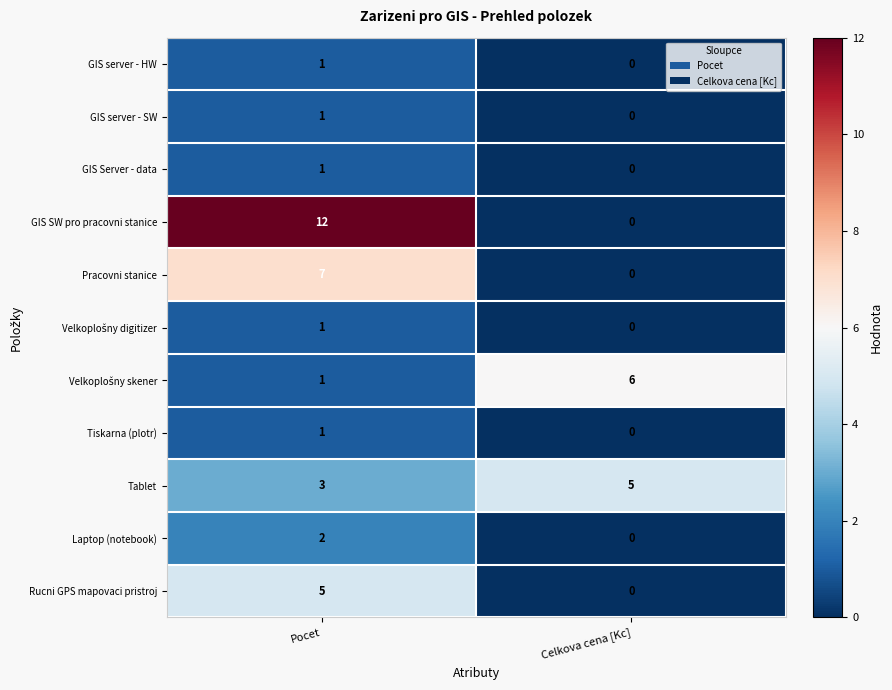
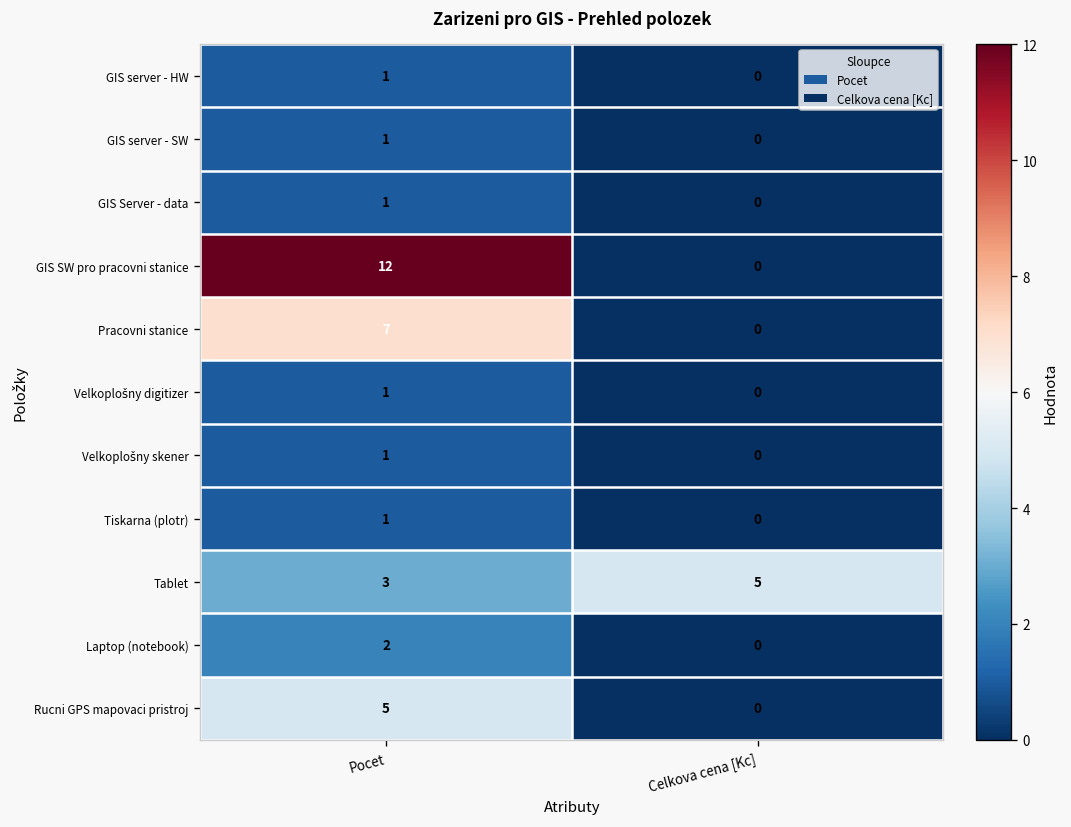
  {
    "GIS server - HW": {
      "Pocet": 1,
      "Celkova cena [Kc]": 0
    },
    "GIS server - SW": {
      "Pocet": 1,
      "Celkova cena [Kc]": 0
    },
    "GIS Server - data": {
      "Pocet": 1,
      "Celkova cena [Kc]": 0
    },
    "GIS SW pro pracovni stanice": {
      "Pocet": 12,
      "Celkova cena [Kc]": 0
    },
    "Pracovni stanice": {
      "Pocet": 7,
      "Celkova cena [Kc]": 0
    },
    "Velkoplošny digitizer": {
      "Pocet": 1,
      "Celkova cena [Kc]": 0
    },
    "Velkoplošny skener": {
      "Pocet": 1,
-     "Celkova cena [Kc]": 6
+     "Celkova cena [Kc]": 0
    },
    "Tiskarna (plotr)": {
      "Pocet": 1,
      "Celkova cena [Kc]": 0
    },
    "Tablet": {
      "Pocet": 3,
      "Celkova cena [Kc]": 5
    },
    "Laptop (notebook)": {
      "Pocet": 2,
      "Celkova cena [Kc]": 0
    },
    "Rucni GPS mapovaci pristroj": {
      "Pocet": 5,
      "Celkova cena [Kc]": 0
    }
  }
